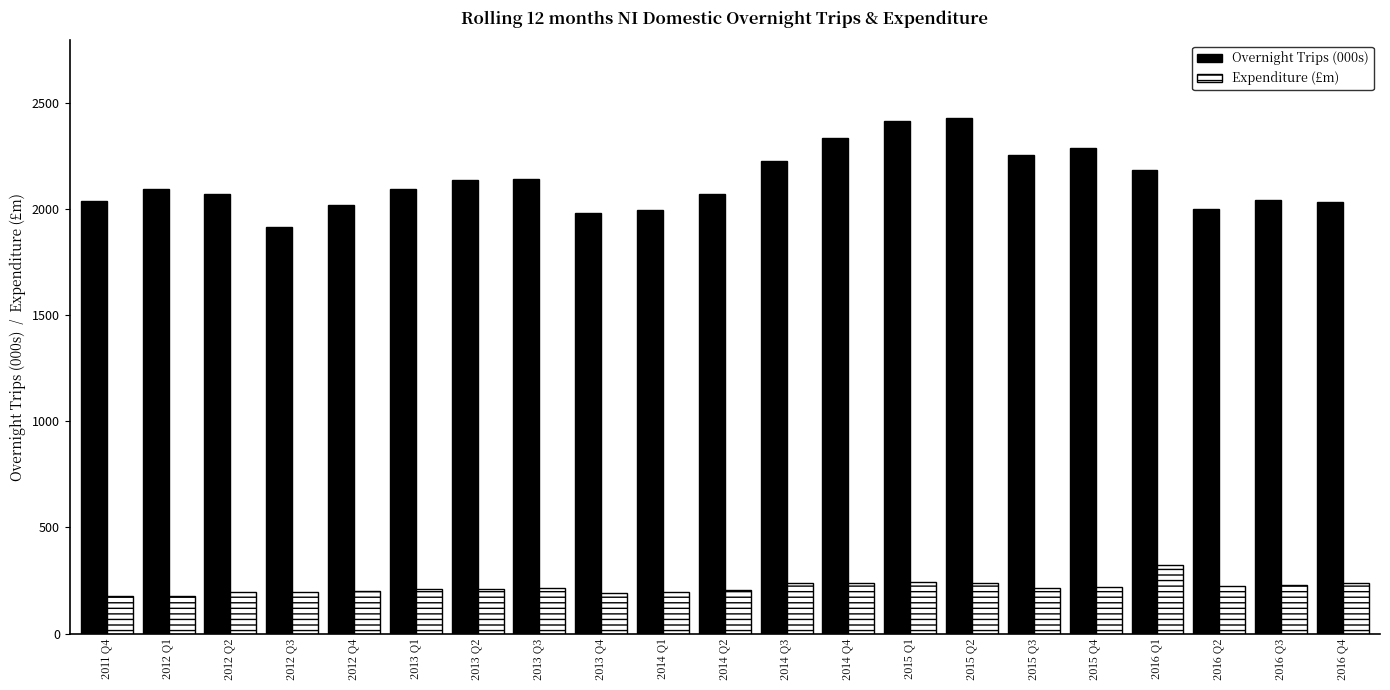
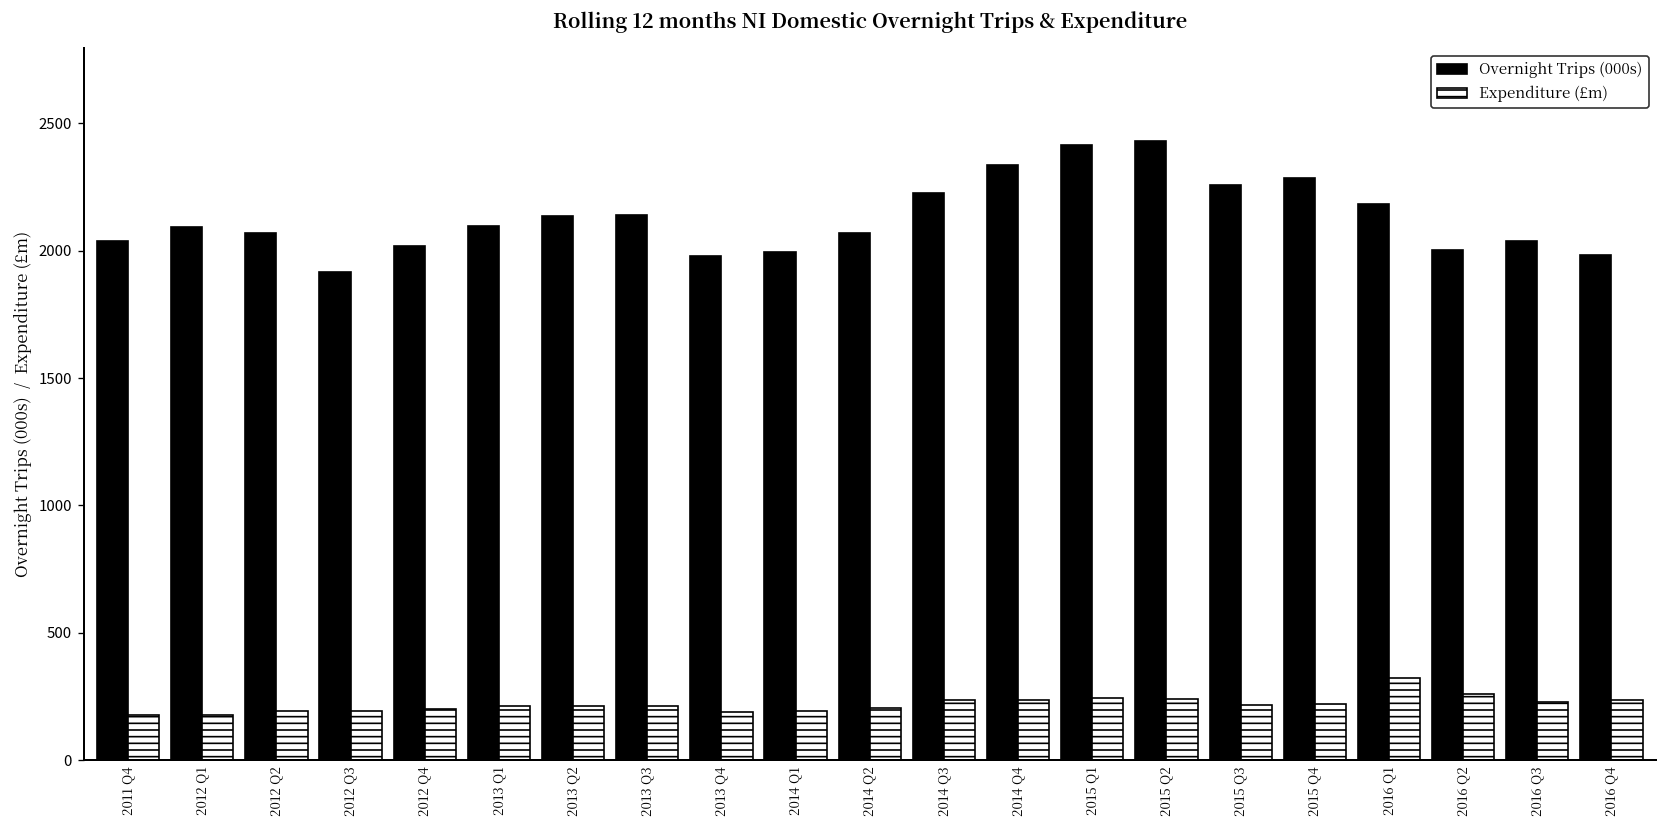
  {
    "Overnight Trips (000s)": {
      "2011 Q4": 2040,
      "2012 Q1": 2090,
      "2012 Q2": 2070,
      "2012 Q3": 1920,
      "2012 Q4": 2020,
      "2013 Q1": 2100,
      "2013 Q2": 2130,
      "2013 Q3": 2140,
      "2013 Q4": 1980,
      "2014 Q1": 2000,
      "2014 Q2": 2070,
      "2014 Q3": 2230,
      "2014 Q4": 2330,
      "2015 Q1": 2410,
      "2015 Q2": 2430,
      "2015 Q3": 2260,
      "2015 Q4": 2290,
      "2016 Q1": 2180,
      "2016 Q2": 2000,
      "2016 Q3": 2040,
-     "2016 Q4": 2030
+     "2016 Q4": 1980
    },
    "Expenditure (£m)": {
      "2011 Q4": 180,
      "2012 Q1": 180,
      "2012 Q2": 190,
      "2012 Q3": 190,
      "2012 Q4": 200,
      "2013 Q1": 210,
      "2013 Q2": 210,
      "2013 Q3": 210,
      "2013 Q4": 190,
      "2014 Q1": 190,
      "2014 Q2": 200,
      "2014 Q3": 240,
      "2014 Q4": 240,
      "2015 Q1": 240,
      "2015 Q2": 240,
      "2015 Q3": 220,
      "2015 Q4": 220,
      "2016 Q1": 320,
-     "2016 Q2": 220,
+     "2016 Q2": 260,
      "2016 Q3": 230,
      "2016 Q4": 240
    }
  }
